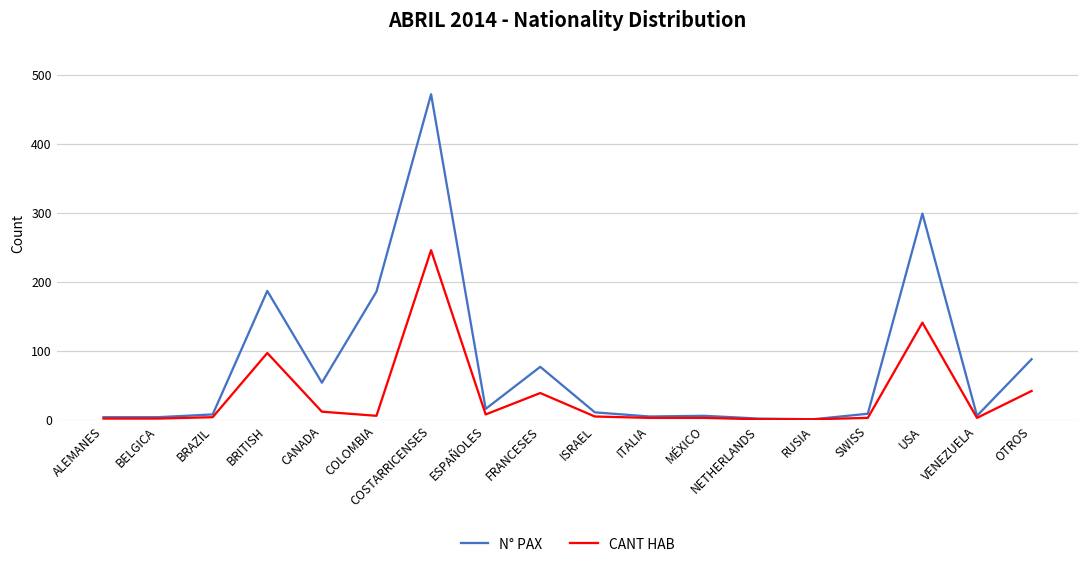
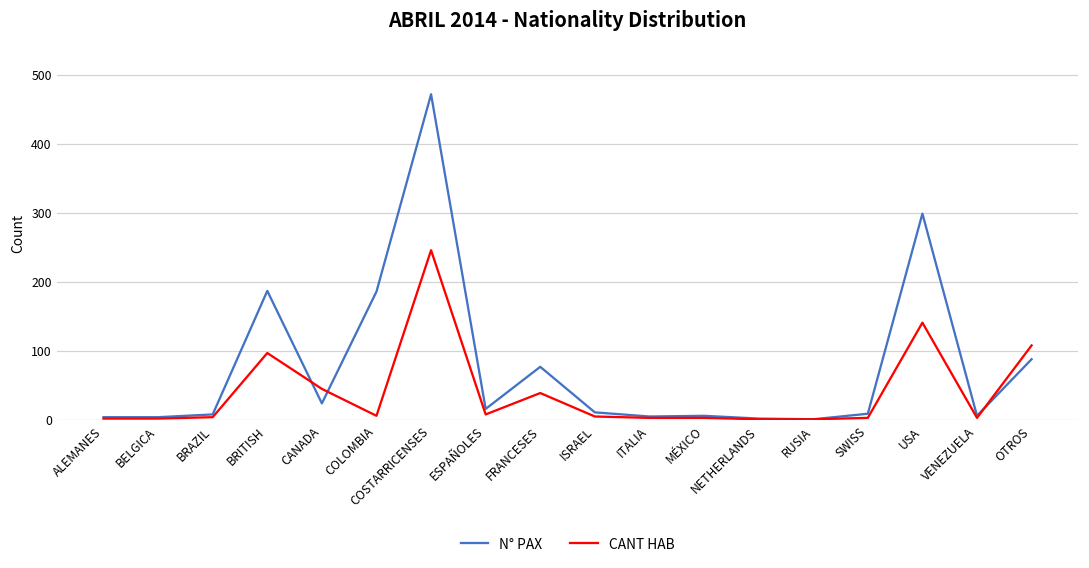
  {
    "N° PAX": {
      "BRITISH": 190,
-     "CANADA": 50,
+     "CANADA": 20,
      "COLOMBIA": 190,
      "COSTARRICENSES": 470,
      "ESPAÑOLES": 20,
      "FRANCESES": 80,
      "ISRAEL": 10,
      "SWISS": 10,
      "USA": 300,
      "OTROS": 90
    },
    "CANT HAB": {
      "BRITISH": 100,
-     "CANADA": 10,
+     "CANADA": 50,
      "COLOMBIA": 10,
      "COSTARRICENSES": 250,
      "ESPAÑOLES": 10,
      "FRANCESES": 40,
      "ISRAEL": 10,
      "SWISS": 0,
      "USA": 140,
-     "OTROS": 40
+     "OTROS": 110
    }
  }
